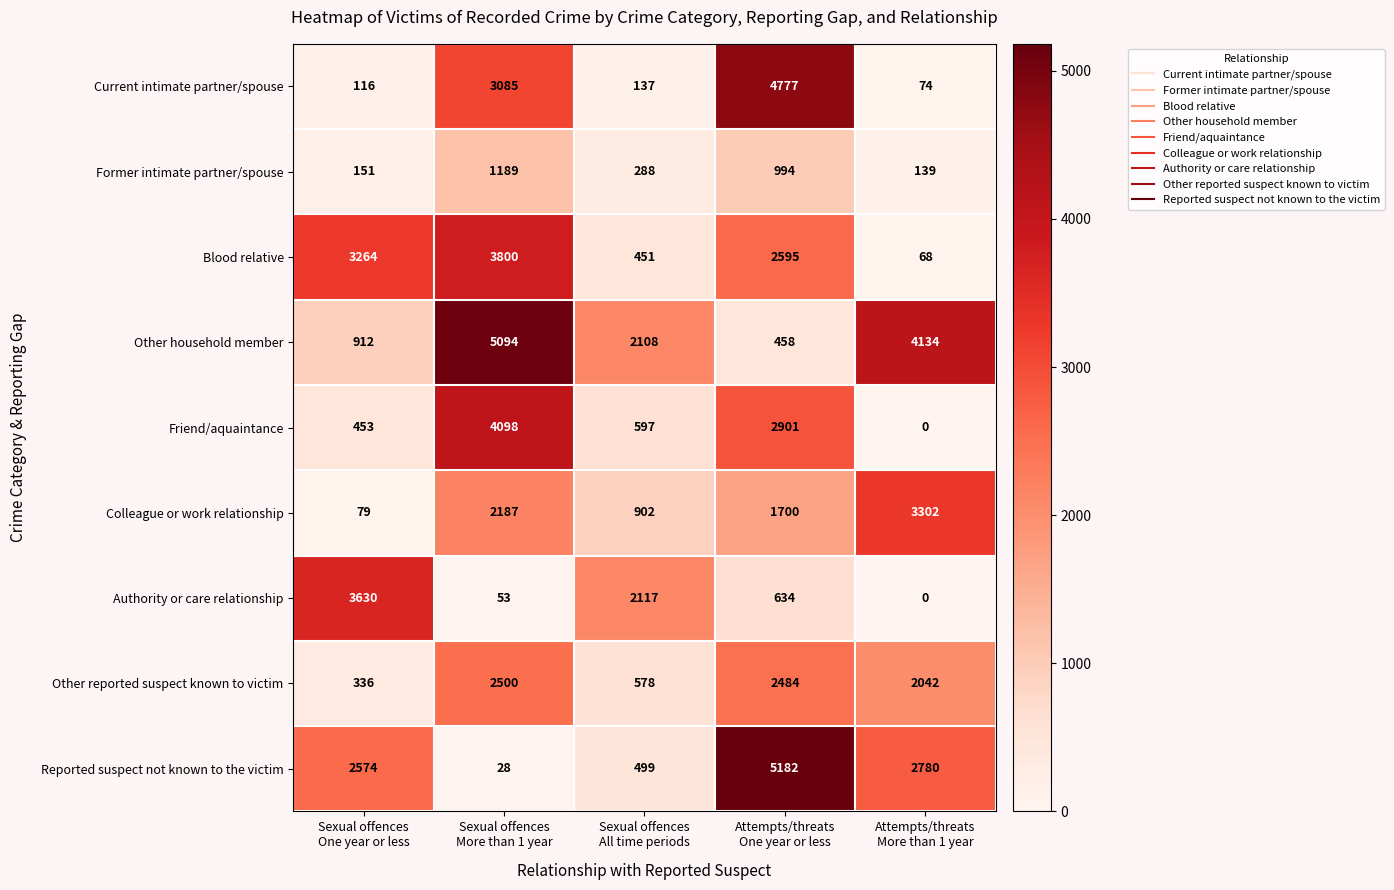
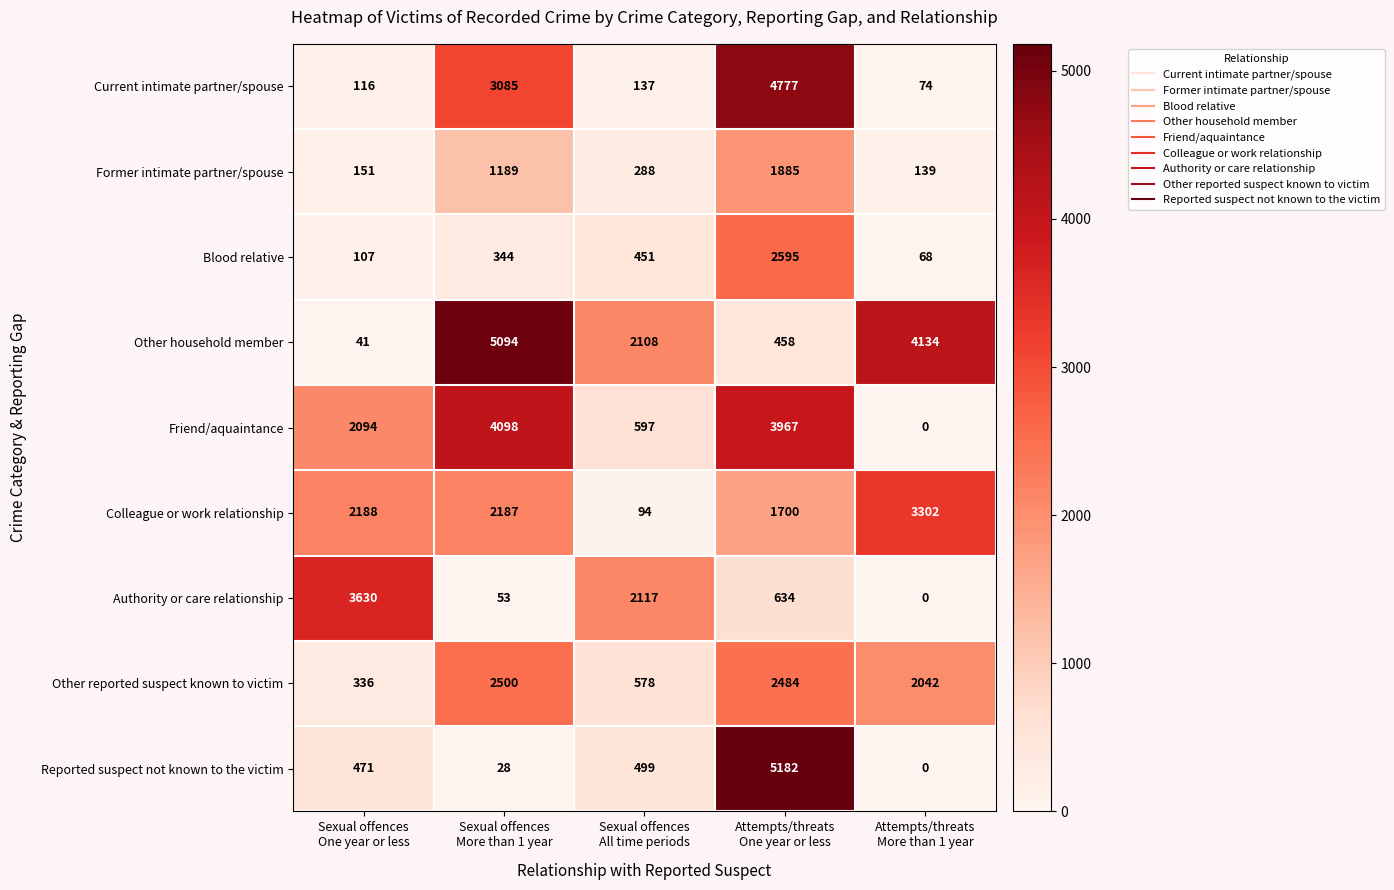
  {
    "Current intimate partner/spouse": {
      "Sexual offences One year or less": 116,
      "Sexual offences More than 1 year": 3085,
      "Sexual offences All time periods": 137,
      "Attempts/threats One year or less": 4777,
      "Attempts/threats More than 1 year": 74
    },
    "Former intimate partner/spouse": {
      "Sexual offences One year or less": 151,
      "Sexual offences More than 1 year": 1189,
      "Sexual offences All time periods": 288,
-     "Attempts/threats One year or less": 994,
+     "Attempts/threats One year or less": 1885,
      "Attempts/threats More than 1 year": 139
    },
    "Blood relative": {
-     "Sexual offences One year or less": 3264,
-     "Sexual offences More than 1 year": 3800,
+     "Sexual offences One year or less": 107,
+     "Sexual offences More than 1 year": 344,
      "Sexual offences All time periods": 451,
      "Attempts/threats One year or less": 2595,
      "Attempts/threats More than 1 year": 68
    },
    "Other household member": {
-     "Sexual offences One year or less": 912,
+     "Sexual offences One year or less": 41,
      "Sexual offences More than 1 year": 5094,
      "Sexual offences All time periods": 2108,
      "Attempts/threats One year or less": 458,
      "Attempts/threats More than 1 year": 4134
    },
    "Friend/aquaintance": {
-     "Sexual offences One year or less": 453,
+     "Sexual offences One year or less": 2094,
      "Sexual offences More than 1 year": 4098,
      "Sexual offences All time periods": 597,
-     "Attempts/threats One year or less": 2901,
+     "Attempts/threats One year or less": 3967,
      "Attempts/threats More than 1 year": 0
    },
    "Colleague or work relationship": {
-     "Sexual offences One year or less": 79,
+     "Sexual offences One year or less": 2188,
      "Sexual offences More than 1 year": 2187,
-     "Sexual offences All time periods": 902,
+     "Sexual offences All time periods": 94,
      "Attempts/threats One year or less": 1700,
      "Attempts/threats More than 1 year": 3302
    },
    "Authority or care relationship": {
      "Sexual offences One year or less": 3630,
      "Sexual offences More than 1 year": 53,
      "Sexual offences All time periods": 2117,
      "Attempts/threats One year or less": 634,
      "Attempts/threats More than 1 year": 0
    },
    "Other reported suspect known to victim": {
      "Sexual offences One year or less": 336,
      "Sexual offences More than 1 year": 2500,
      "Sexual offences All time periods": 578,
      "Attempts/threats One year or less": 2484,
      "Attempts/threats More than 1 year": 2042
    },
    "Reported suspect not known to the victim": {
-     "Sexual offences One year or less": 2574,
+     "Sexual offences One year or less": 471,
      "Sexual offences More than 1 year": 28,
      "Sexual offences All time periods": 499,
      "Attempts/threats One year or less": 5182,
-     "Attempts/threats More than 1 year": 2780
+     "Attempts/threats More than 1 year": 0
    }
  }
